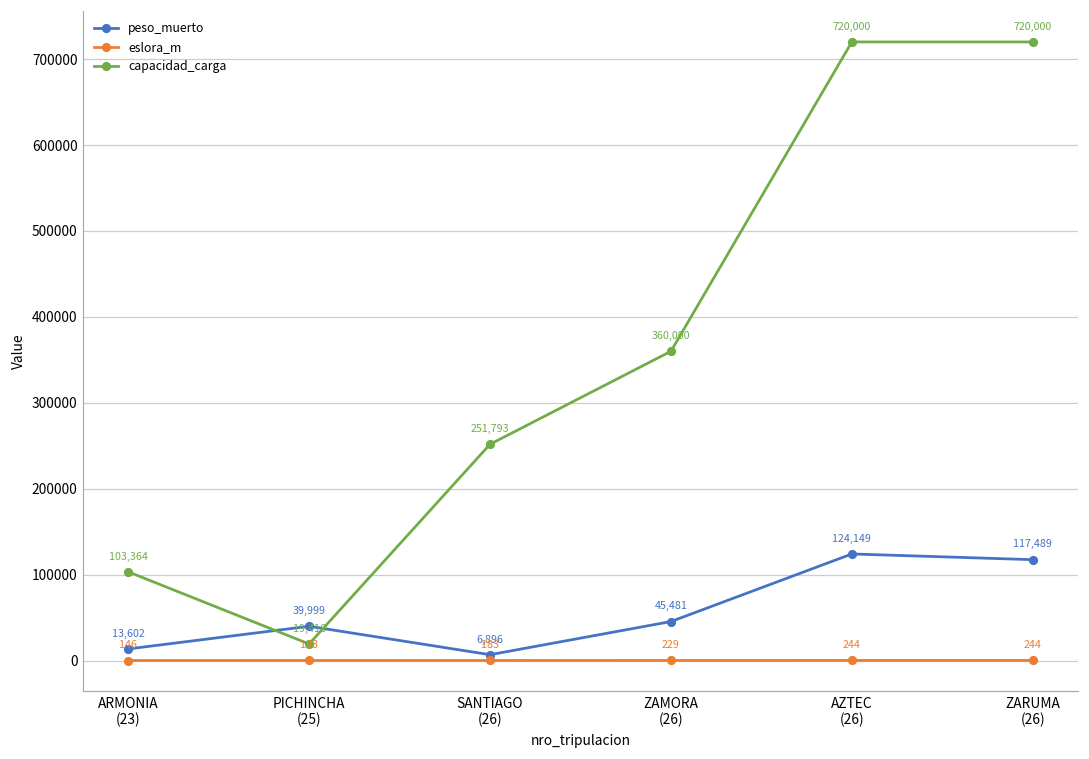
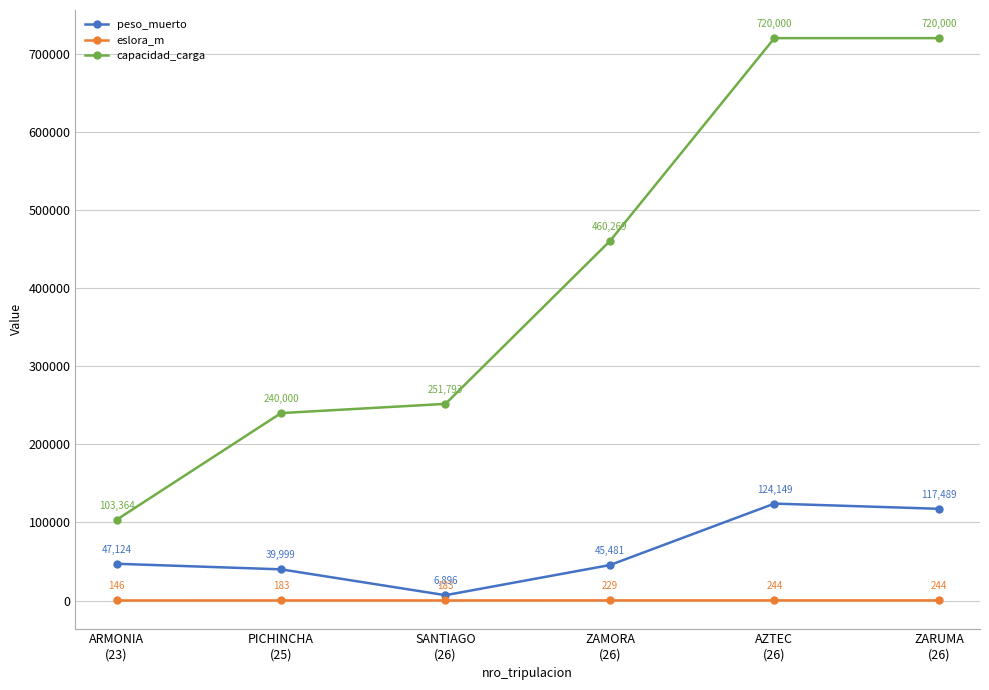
  {
    "peso_muerto": {
-     "ARMONIA (23)": "13,602",
+     "ARMONIA (23)": "47,124",
      "PICHINCHA (25)": "39,999",
      "ZAMORA (26)": "45,481",
      "AZTEC (26)": "124,149",
      "ZARUMA (26)": "117,489"
    },
    "eslora_m": {
      "ARMONIA (23)": "146",
      "PICHINCHA (25)": "183",
      "ZAMORA (26)": "229",
      "AZTEC (26)": "244",
      "ZARUMA (26)": "244"
    },
    "capacidad_carga": {
      "ARMONIA (23)": "103,364",
-     "PICHINCHA (25)": "19,416",
+     "PICHINCHA (25)": "240,000",
      "SANTIAGO (26)": "251,793",
-     "ZAMORA (26)": "360,000",
+     "ZAMORA (26)": "460,269",
      "AZTEC (26)": "720,000",
      "ZARUMA (26)": "720,000"
    }
  }
